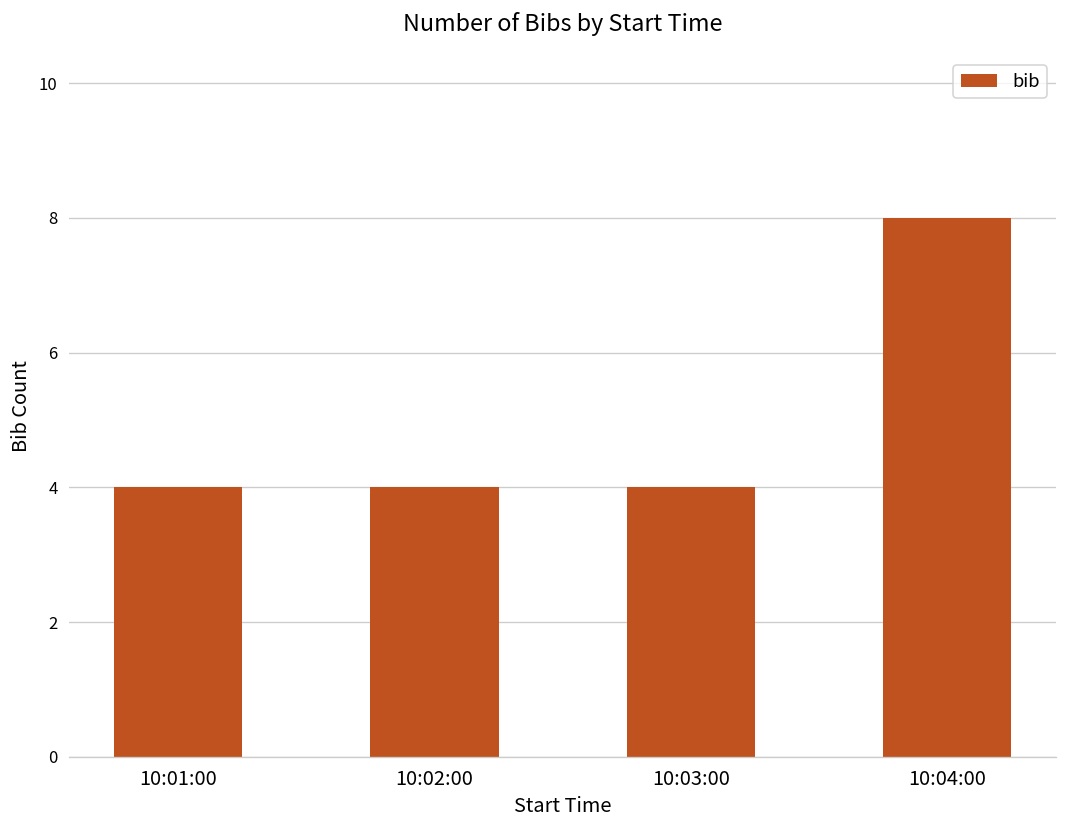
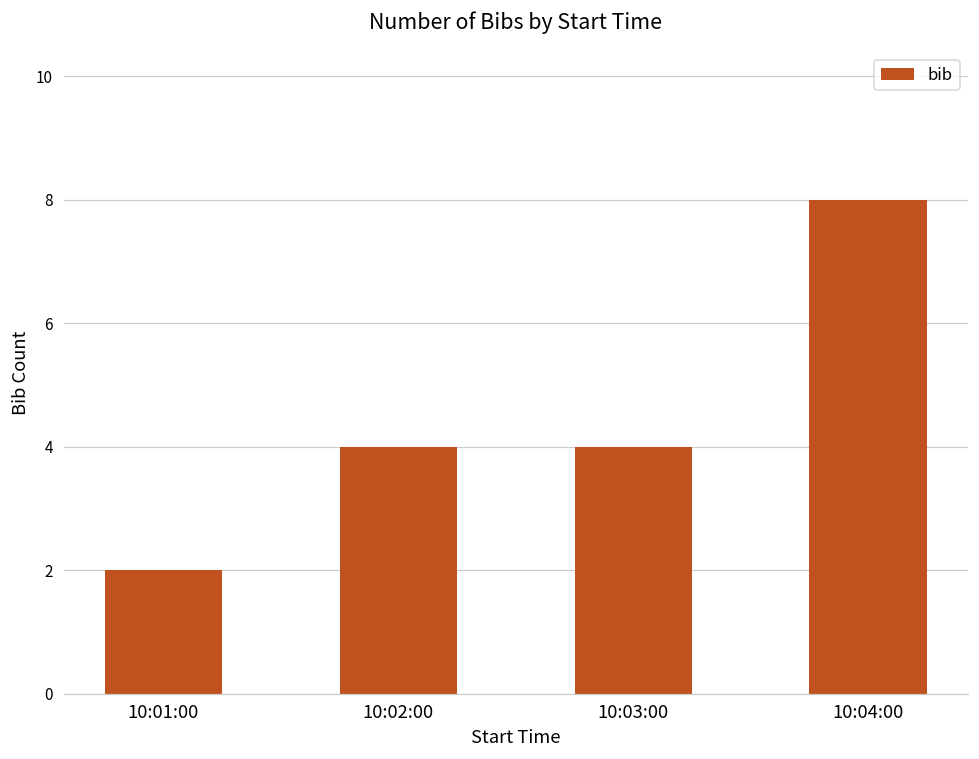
  {
-   "10:01:00": 4,
+   "10:01:00": 2,
    "10:02:00": 4,
    "10:03:00": 4,
    "10:04:00": 8
  }
